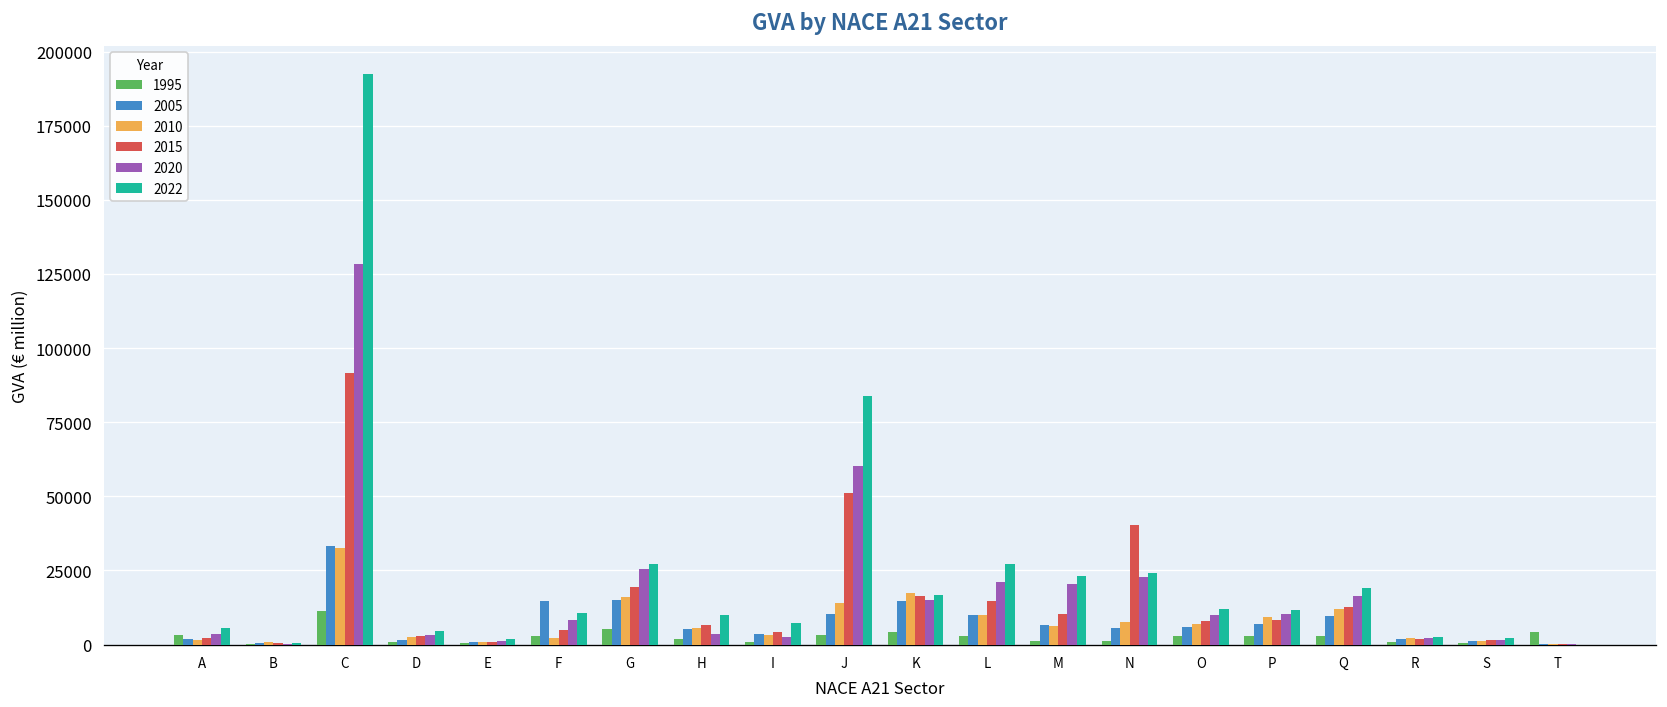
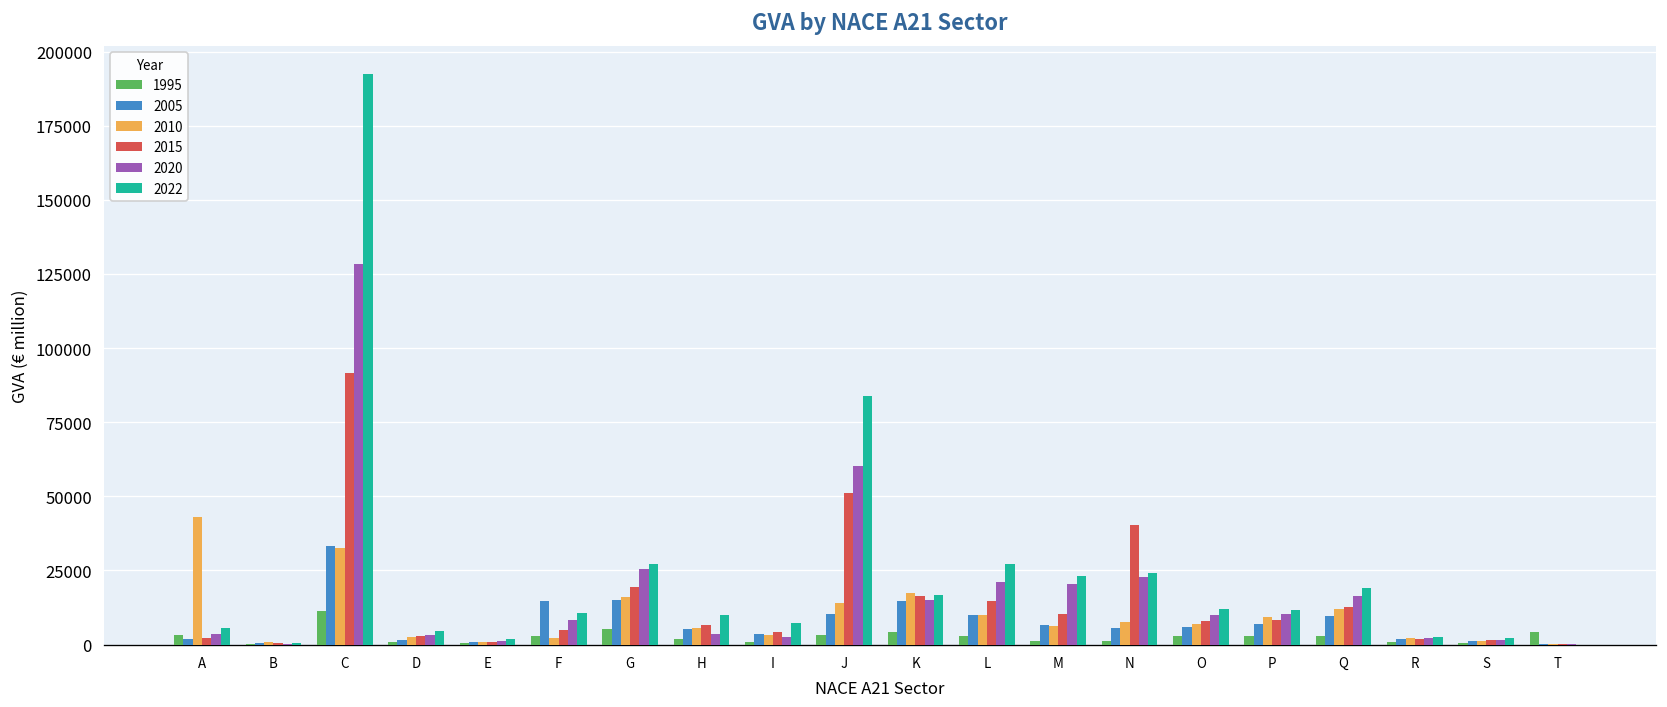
  {
    "1995": {
      "A": 3000,
      "C": 11000,
      "F": 3000,
      "G": 5000,
      "H": 2000,
      "J": 3000,
      "K": 4000,
      "L": 3000,
      "M": 1000,
      "N": 1000,
      "O": 3000,
      "P": 3000,
      "Q": 3000,
      "T": 4000
    },
    "2005": {
      "A": 2000,
      "C": 33000,
      "D": 2000,
      "F": 15000,
      "G": 15000,
      "H": 5000,
      "I": 3000,
      "J": 10000,
      "K": 15000,
      "L": 10000,
      "M": 7000,
      "N": 6000,
      "O": 6000,
      "P": 7000,
      "Q": 10000,
      "R": 2000,
      "S": 1000
    },
    "2010": {
-     "A": 2000,
+     "A": 43000,
      "C": 33000,
      "D": 3000,
      "F": 2000,
      "G": 16000,
      "H": 6000,
      "I": 3000,
      "J": 14000,
      "K": 17000,
      "L": 10000,
      "M": 6000,
      "N": 8000,
      "O": 7000,
      "P": 9000,
      "Q": 12000,
      "R": 2000,
      "S": 1000
    },
    "2015": {
      "A": 2000,
      "C": 92000,
      "D": 3000,
      "F": 5000,
      "G": 19000,
      "H": 7000,
      "I": 4000,
      "J": 51000,
      "K": 16000,
      "L": 15000,
      "M": 10000,
      "N": 40000,
      "O": 8000,
      "P": 8000,
      "Q": 13000,
      "R": 2000,
      "S": 1000
    },
    "2020": {
      "A": 3000,
      "C": 128000,
      "D": 3000,
      "E": 1000,
      "F": 8000,
      "G": 25000,
      "H": 4000,
      "I": 3000,
      "J": 60000,
      "K": 15000,
      "L": 21000,
      "M": 20000,
      "N": 23000,
      "O": 10000,
      "P": 10000,
      "Q": 16000,
      "R": 2000,
      "S": 1000
    },
    "2022": {
      "A": 6000,
      "C": 192000,
      "D": 4000,
      "E": 2000,
      "F": 11000,
      "G": 27000,
      "H": 10000,
      "I": 7000,
      "J": 84000,
      "K": 17000,
      "L": 27000,
      "M": 23000,
      "N": 24000,
      "O": 12000,
      "P": 12000,
      "Q": 19000,
      "R": 2000,
      "S": 2000
    }
  }
